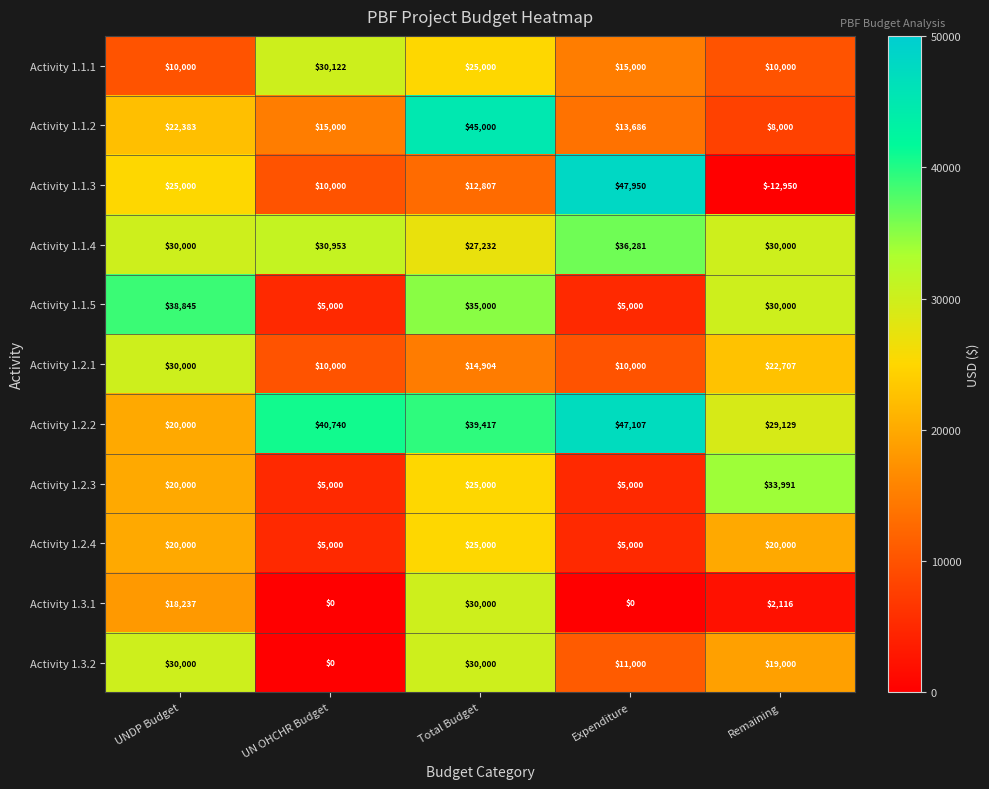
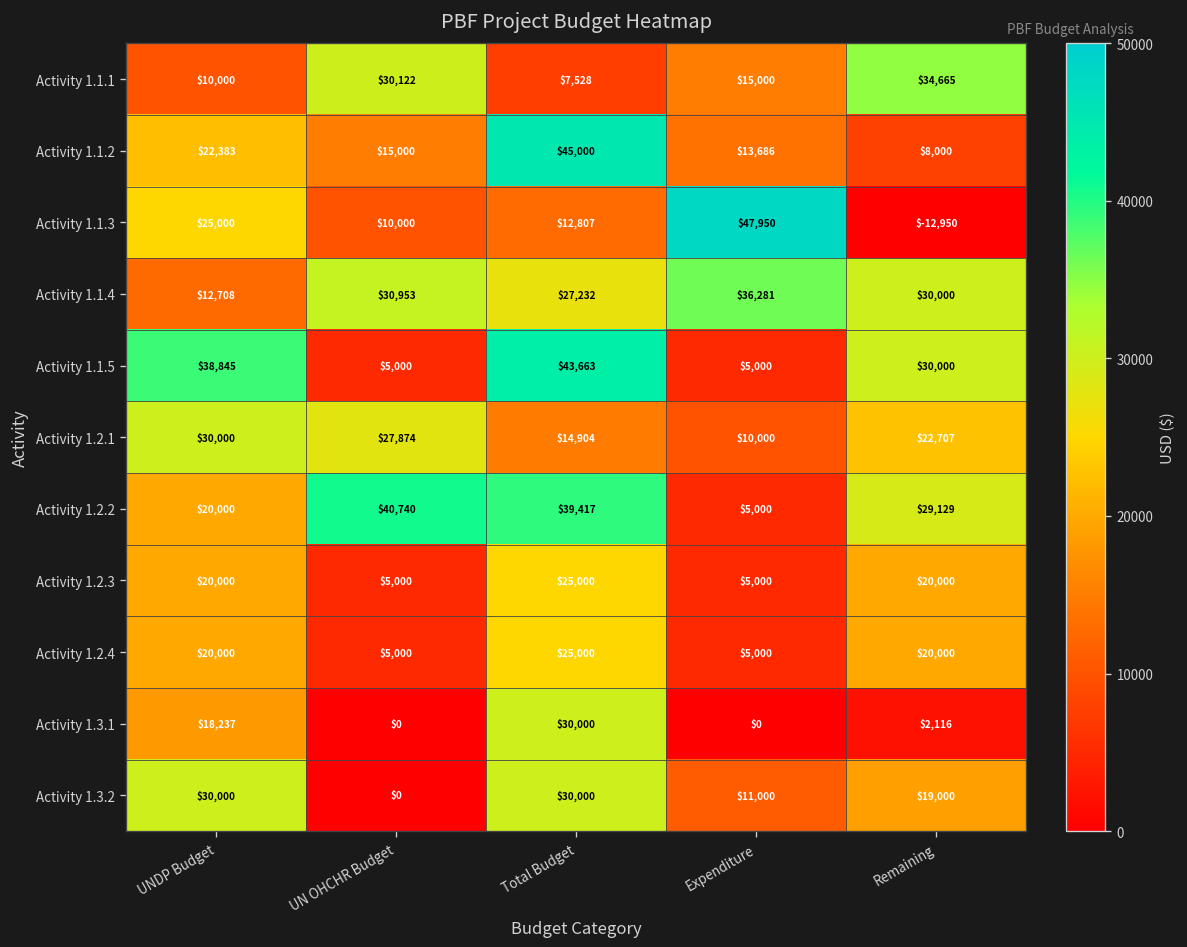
  {
    "Activity 1.1.1": {
      "UNDP Budget": "$10,000",
      "UN OHCHR Budget": "$30,122",
-     "Total Budget": "$25,000",
+     "Total Budget": "$7,528",
      "Expenditure": "$15,000",
-     "Remaining": "$10,000"
+     "Remaining": "$34,665"
    },
    "Activity 1.1.2": {
      "UNDP Budget": "$22,383",
      "UN OHCHR Budget": "$15,000",
      "Total Budget": "$45,000",
      "Expenditure": "$13,686",
      "Remaining": "$8,000"
    },
    "Activity 1.1.3": {
      "UNDP Budget": "$25,000",
      "UN OHCHR Budget": "$10,000",
      "Total Budget": "$12,807",
      "Expenditure": "$47,950",
      "Remaining": "$-12,950"
    },
    "Activity 1.1.4": {
-     "UNDP Budget": "$30,000",
+     "UNDP Budget": "$12,708",
      "UN OHCHR Budget": "$30,953",
      "Total Budget": "$27,232",
      "Expenditure": "$36,281",
      "Remaining": "$30,000"
    },
    "Activity 1.1.5": {
      "UNDP Budget": "$38,845",
      "UN OHCHR Budget": "$5,000",
-     "Total Budget": "$35,000",
+     "Total Budget": "$43,663",
      "Expenditure": "$5,000",
      "Remaining": "$30,000"
    },
    "Activity 1.2.1": {
      "UNDP Budget": "$30,000",
-     "UN OHCHR Budget": "$10,000",
+     "UN OHCHR Budget": "$27,874",
      "Total Budget": "$14,904",
      "Expenditure": "$10,000",
      "Remaining": "$22,707"
    },
    "Activity 1.2.2": {
      "UNDP Budget": "$20,000",
      "UN OHCHR Budget": "$40,740",
      "Total Budget": "$39,417",
-     "Expenditure": "$47,107",
+     "Expenditure": "$5,000",
      "Remaining": "$29,129"
    },
    "Activity 1.2.3": {
      "UNDP Budget": "$20,000",
      "UN OHCHR Budget": "$5,000",
      "Total Budget": "$25,000",
      "Expenditure": "$5,000",
-     "Remaining": "$33,991"
+     "Remaining": "$20,000"
    },
    "Activity 1.2.4": {
      "UNDP Budget": "$20,000",
      "UN OHCHR Budget": "$5,000",
      "Total Budget": "$25,000",
      "Expenditure": "$5,000",
      "Remaining": "$20,000"
    },
    "Activity 1.3.1": {
      "UNDP Budget": "$18,237",
      "UN OHCHR Budget": "$0",
      "Total Budget": "$30,000",
      "Expenditure": "$0",
      "Remaining": "$2,116"
    },
    "Activity 1.3.2": {
      "UNDP Budget": "$30,000",
      "UN OHCHR Budget": "$0",
      "Total Budget": "$30,000",
      "Expenditure": "$11,000",
      "Remaining": "$19,000"
    }
  }
